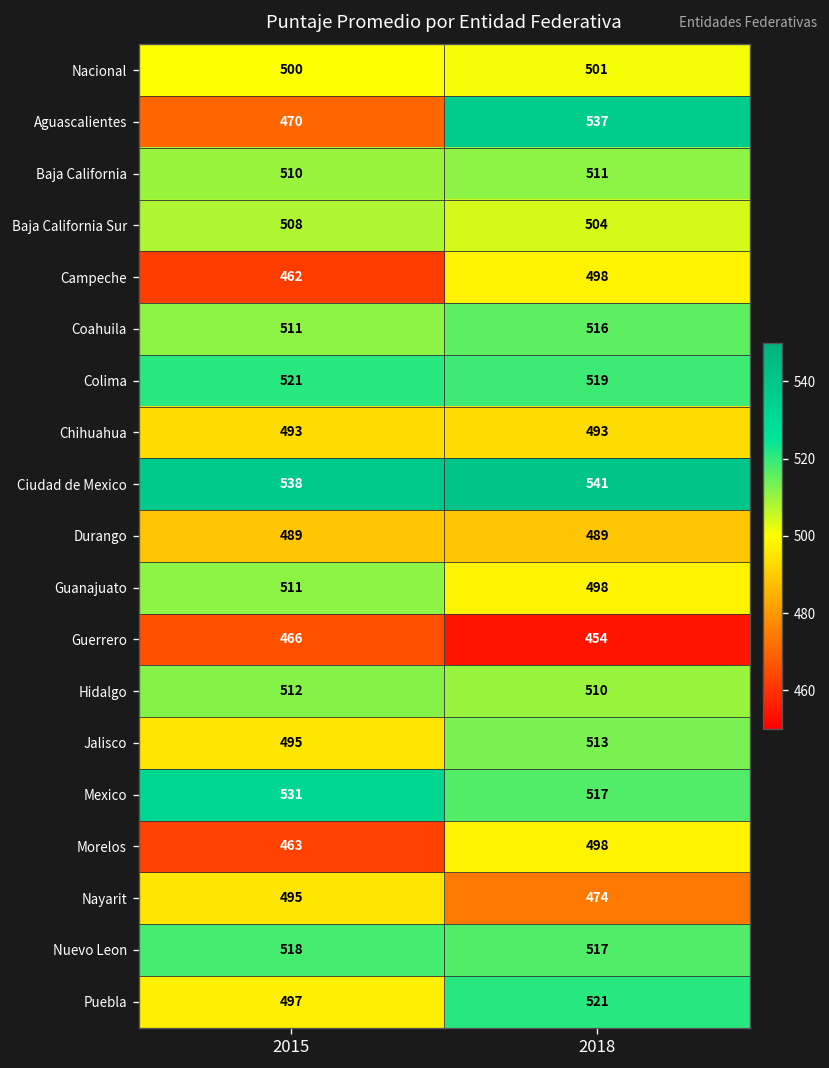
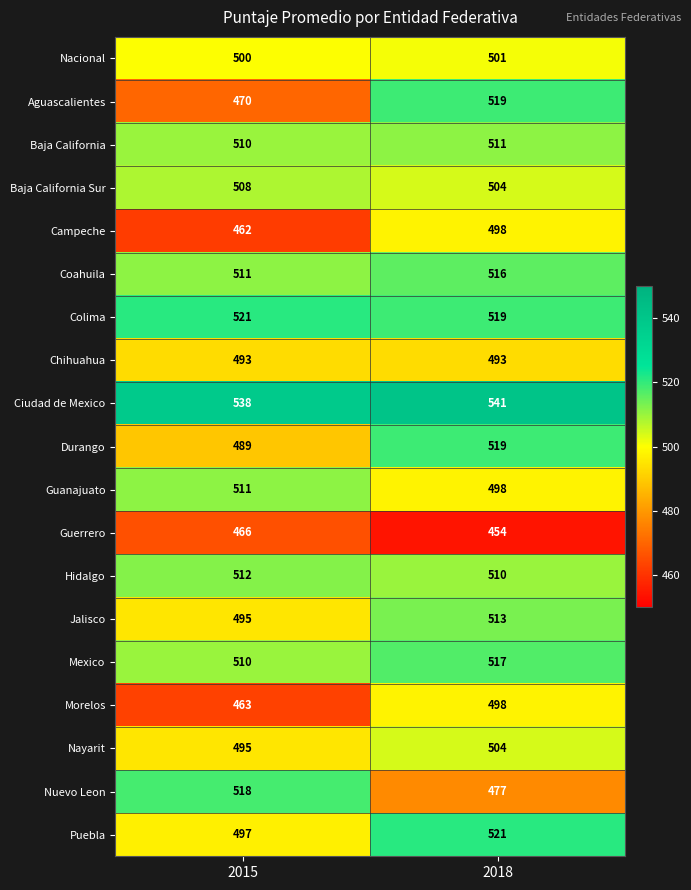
  {
    "Nacional": {
      "2015": 500,
      "2018": 501
    },
    "Aguascalientes": {
      "2015": 470,
-     "2018": 537
+     "2018": 519
    },
    "Baja California": {
      "2015": 510,
      "2018": 511
    },
    "Baja California Sur": {
      "2015": 508,
      "2018": 504
    },
    "Campeche": {
      "2015": 462,
      "2018": 498
    },
    "Coahuila": {
      "2015": 511,
      "2018": 516
    },
    "Colima": {
      "2015": 521,
      "2018": 519
    },
    "Chihuahua": {
      "2015": 493,
      "2018": 493
    },
    "Ciudad de Mexico": {
      "2015": 538,
      "2018": 541
    },
    "Durango": {
      "2015": 489,
-     "2018": 489
+     "2018": 519
    },
    "Guanajuato": {
      "2015": 511,
      "2018": 498
    },
    "Guerrero": {
      "2015": 466,
      "2018": 454
    },
    "Hidalgo": {
      "2015": 512,
      "2018": 510
    },
    "Jalisco": {
      "2015": 495,
      "2018": 513
    },
    "Mexico": {
-     "2015": 531,
+     "2015": 510,
      "2018": 517
    },
    "Morelos": {
      "2015": 463,
      "2018": 498
    },
    "Nayarit": {
      "2015": 495,
-     "2018": 474
+     "2018": 504
    },
    "Nuevo Leon": {
      "2015": 518,
-     "2018": 517
+     "2018": 477
    },
    "Puebla": {
      "2015": 497,
      "2018": 521
    }
  }
